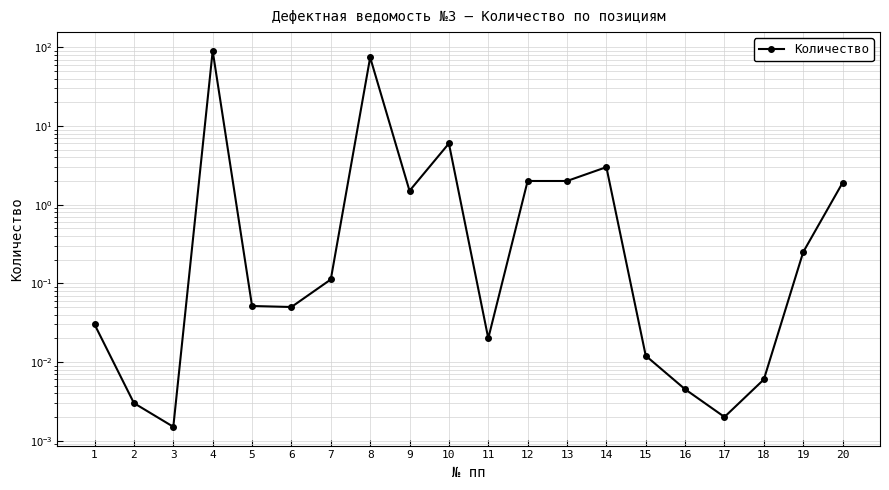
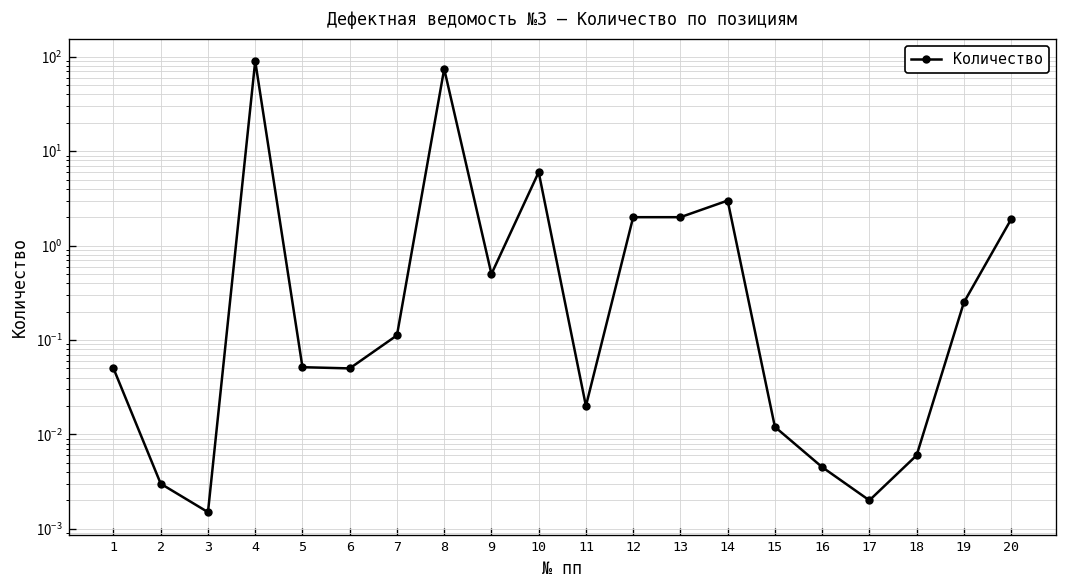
  {
-   "1": 0.03,
+   "1": 0.05,
    "2": 0.0030,
    "3": 0.0015,
    "4": 90,
    "5": 0.05,
    "6": 0.05,
    "7": 0.11,
    "8": 70,
-   "9": 1.5,
+   "9": 0.5,
    "10": 6,
    "11": 0.02,
    "12": 2.0,
    "13": 2.0,
    "14": 3.0,
    "15": 0.012,
    "16": 0.005,
    "17": 0.0020,
    "18": 0.006,
    "19": 0.25,
    "20": 1.9
  }
